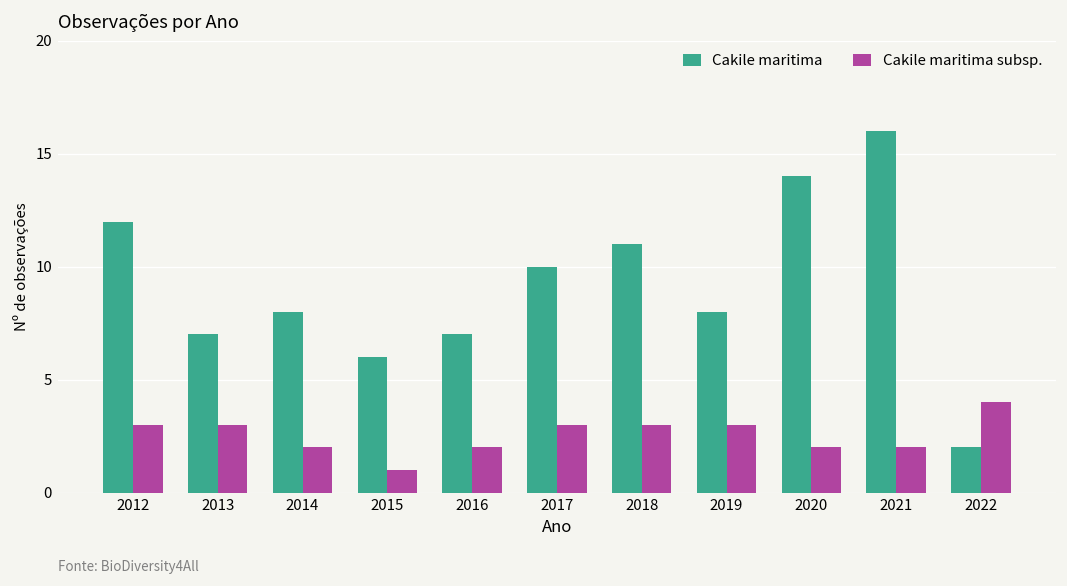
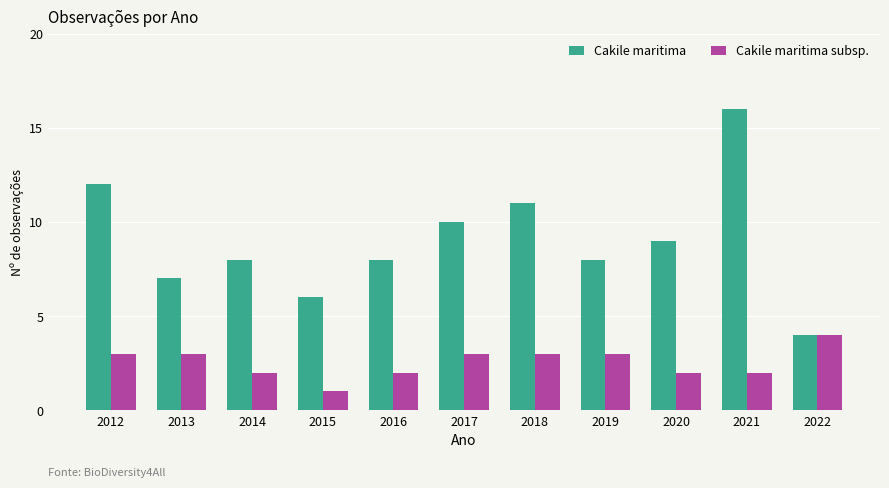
  {
    "Cakile maritima": {
      "2012": 12,
      "2013": 7,
      "2014": 8,
      "2015": 6,
-     "2016": 7,
+     "2016": 8,
      "2017": 10,
      "2018": 11,
      "2019": 8,
-     "2020": 14,
+     "2020": 9,
      "2021": 16,
-     "2022": 2
+     "2022": 4
    },
    "Cakile maritima subsp.": {
      "2012": 3,
      "2013": 3,
      "2014": 2,
      "2015": 1,
      "2016": 2,
      "2017": 3,
      "2018": 3,
      "2019": 3,
      "2020": 2,
      "2021": 2,
      "2022": 4
    }
  }
